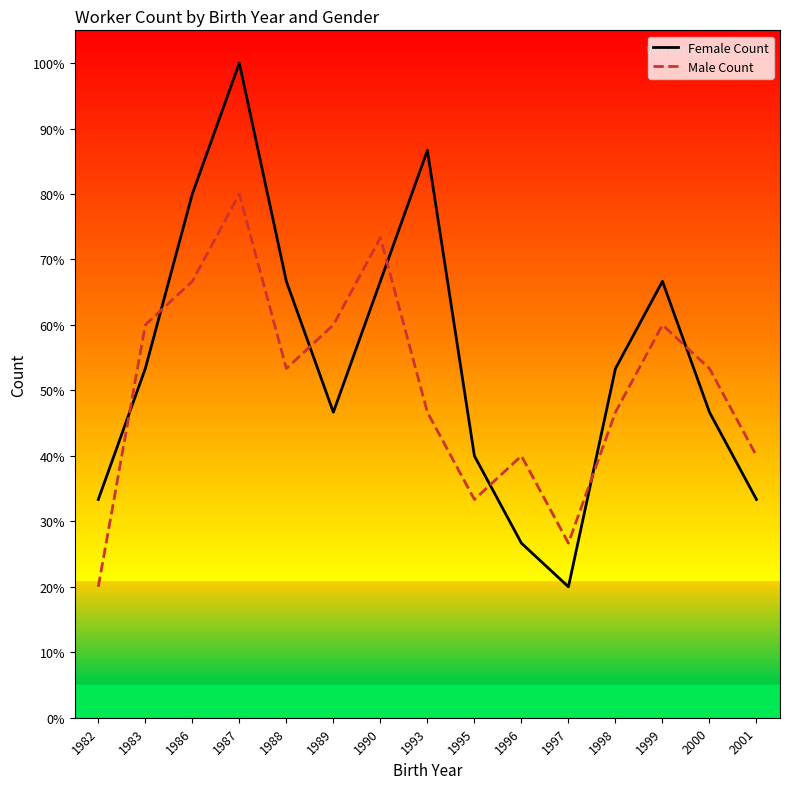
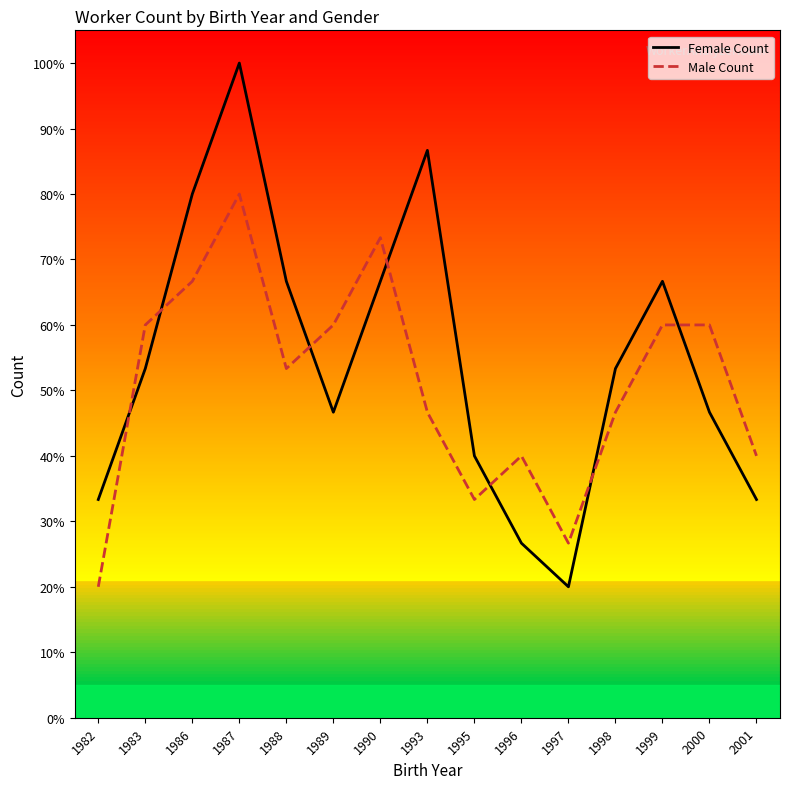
  {
    "Female Count": {
      "1982": "33%",
      "1983": "53%",
      "1986": "80%",
      "1987": "100%",
      "1988": "67%",
      "1989": "47%",
      "1990": "67%",
      "1993": "87%",
      "1995": "40%",
      "1996": "27%",
      "1997": "20%",
      "1998": "53%",
      "1999": "67%",
      "2000": "47%",
      "2001": "33%"
    },
    "Male Count": {
      "1982": "20%",
      "1983": "60%",
      "1986": "67%",
      "1987": "80%",
      "1988": "53%",
      "1989": "60%",
      "1990": "73%",
      "1993": "47%",
      "1995": "33%",
      "1996": "40%",
      "1997": "27%",
      "1998": "47%",
      "1999": "60%",
-     "2000": "53%",
+     "2000": "60%",
      "2001": "40%"
    }
  }
